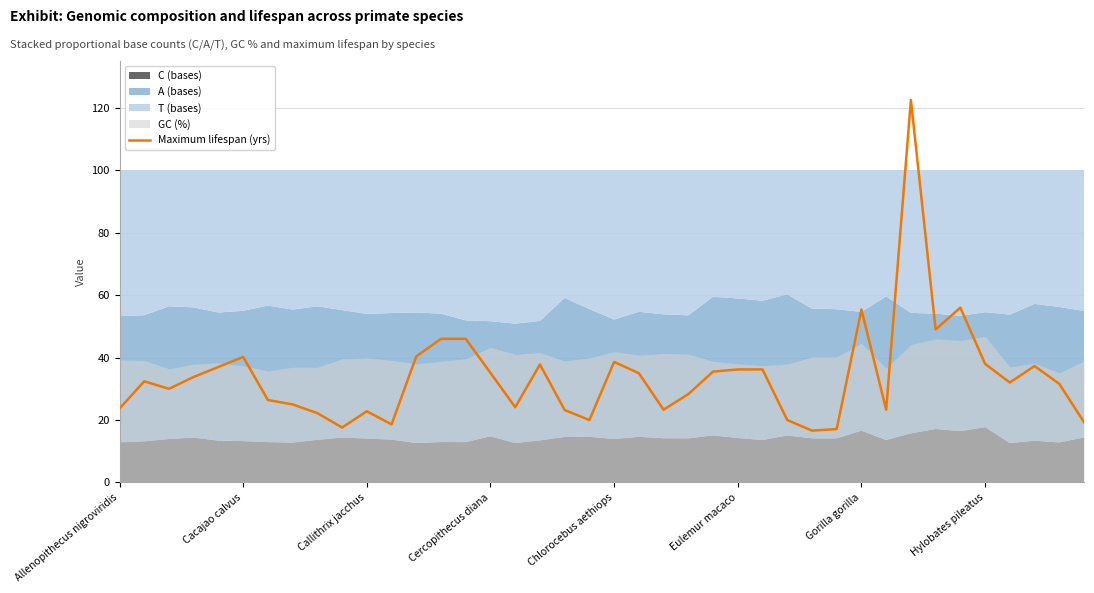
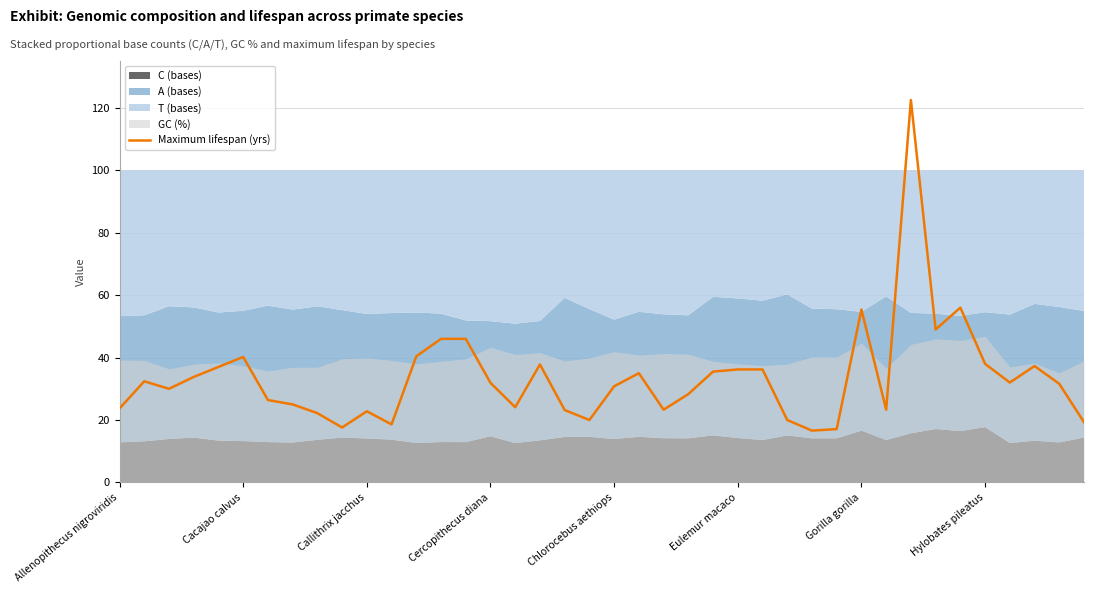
  {
    "Maximum lifespan (yrs)": {
      "Allenopithecus nigroviridis": 24,
      "Cacajao calvus": 40,
      "Callithrix jacchus": 23,
-     "Cercopithecus diana": 35,
-     "Chlorocebus aethiops": 39,
+     "Cercopithecus diana": 32,
+     "Chlorocebus aethiops": 31,
      "Eulemur macaco": 36,
      "Hylobates pileatus": 38
    },
    "C (bases)": {
      "Allenopithecus nigroviridis": 13,
      "Cacajao calvus": 13,
      "Callithrix jacchus": 14,
      "Cercopithecus diana": 15,
      "Chlorocebus aethiops": 14,
      "Eulemur macaco": 14,
      "Gorilla gorilla": 17,
      "Hylobates pileatus": 18
    }
  }
